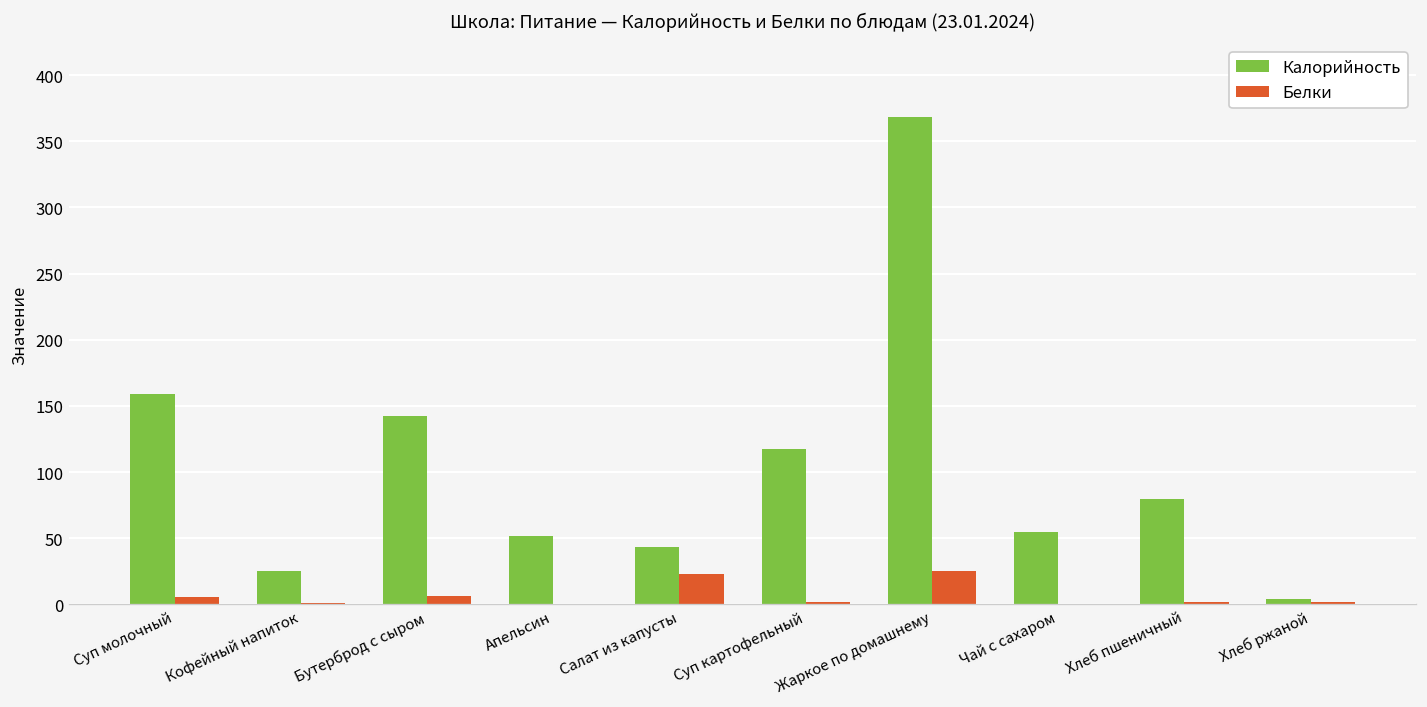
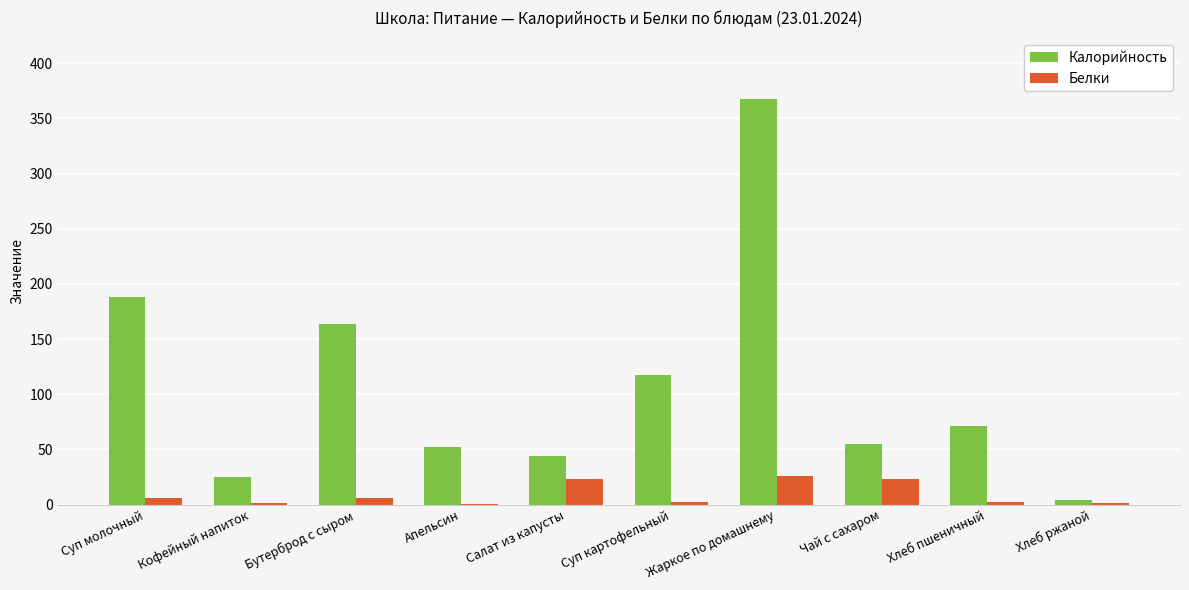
  {
    "Калорийность": {
-     "Суп молочный": 159,
+     "Суп молочный": 188,
      "Кофейный напиток": 25,
-     "Бутерброд с сыром": 142,
+     "Бутерброд с сыром": 164,
      "Апельсин": 52,
      "Салат из капусты": 44,
      "Суп картофельный": 118,
      "Жаркое по домашнему": 368,
      "Чай с сахаром": 55,
-     "Хлеб пшеничный": 80,
+     "Хлеб пшеничный": 71,
      "Хлеб ржаной": 4
    },
    "Белки": {
      "Суп молочный": 6,
      "Бутерброд с сыром": 6,
      "Салат из капусты": 23,
      "Жаркое по домашнему": 26,
-     "Чай с сахаром": 0
+     "Чай с сахаром": 23
    }
  }
